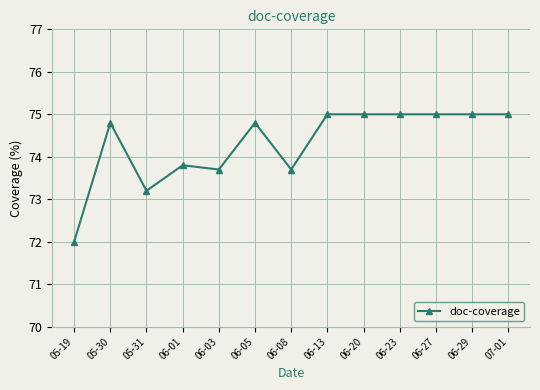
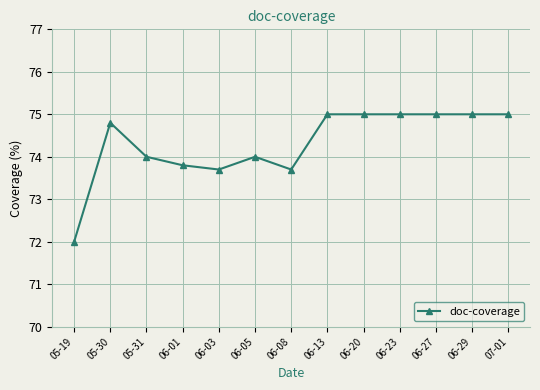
  {
    "05-19": 72.0,
    "05-30": 74.8,
-   "05-31": 73.2,
+   "05-31": 74.0,
    "06-01": 73.8,
    "06-03": 73.7,
-   "06-05": 74.8,
+   "06-05": 74.0,
    "06-08": 73.7,
    "06-13": 75.0,
    "06-20": 75.0,
    "06-23": 75.0,
    "06-27": 75.0,
    "06-29": 75.0,
    "07-01": 75.0
  }
